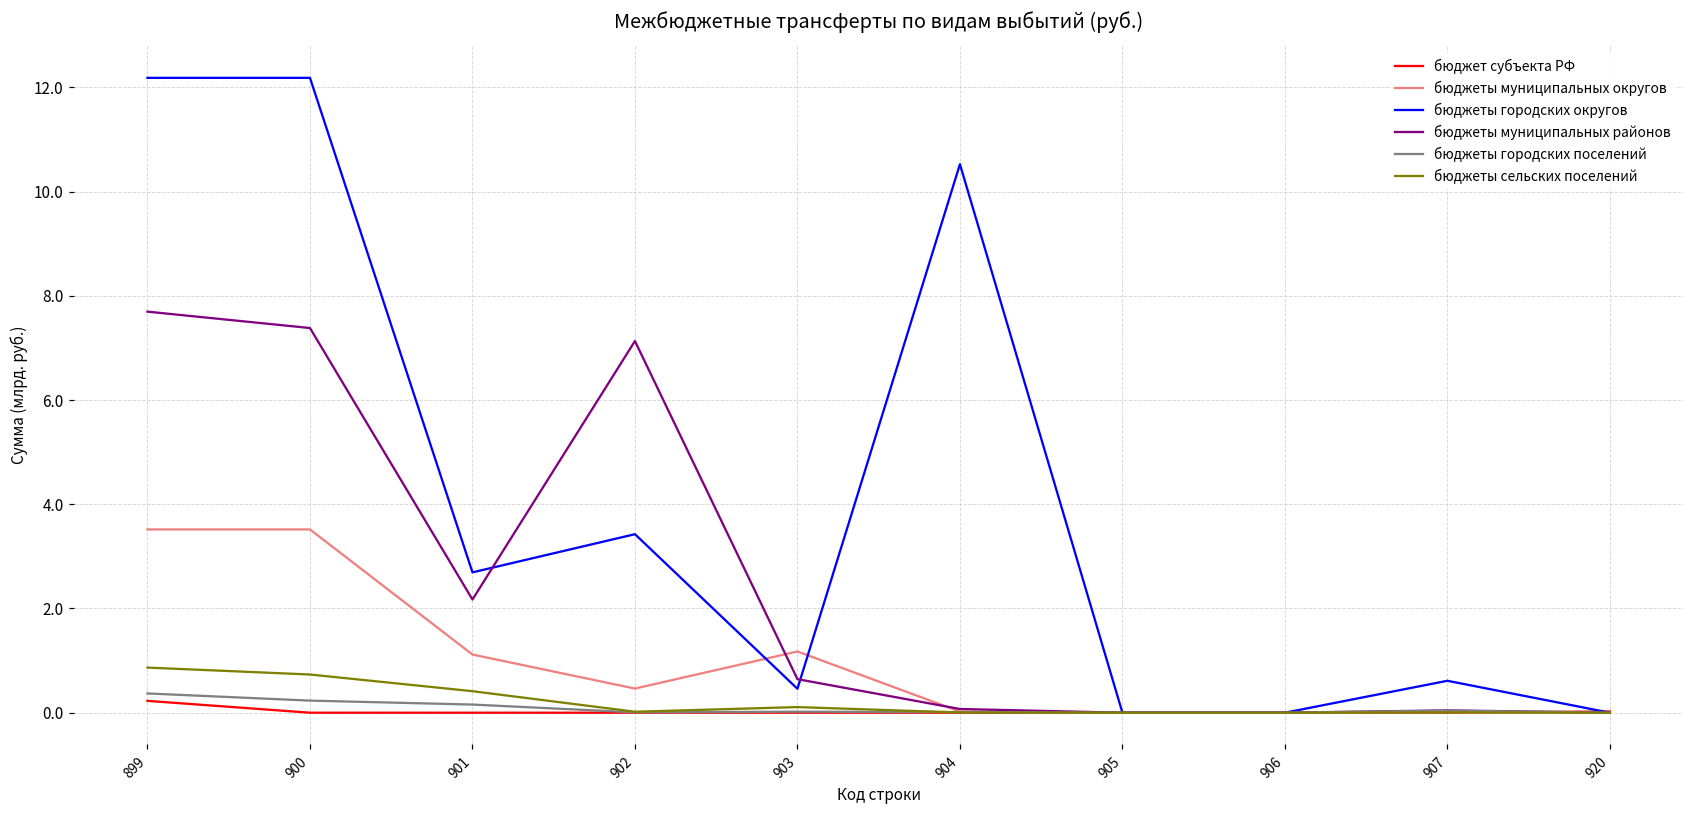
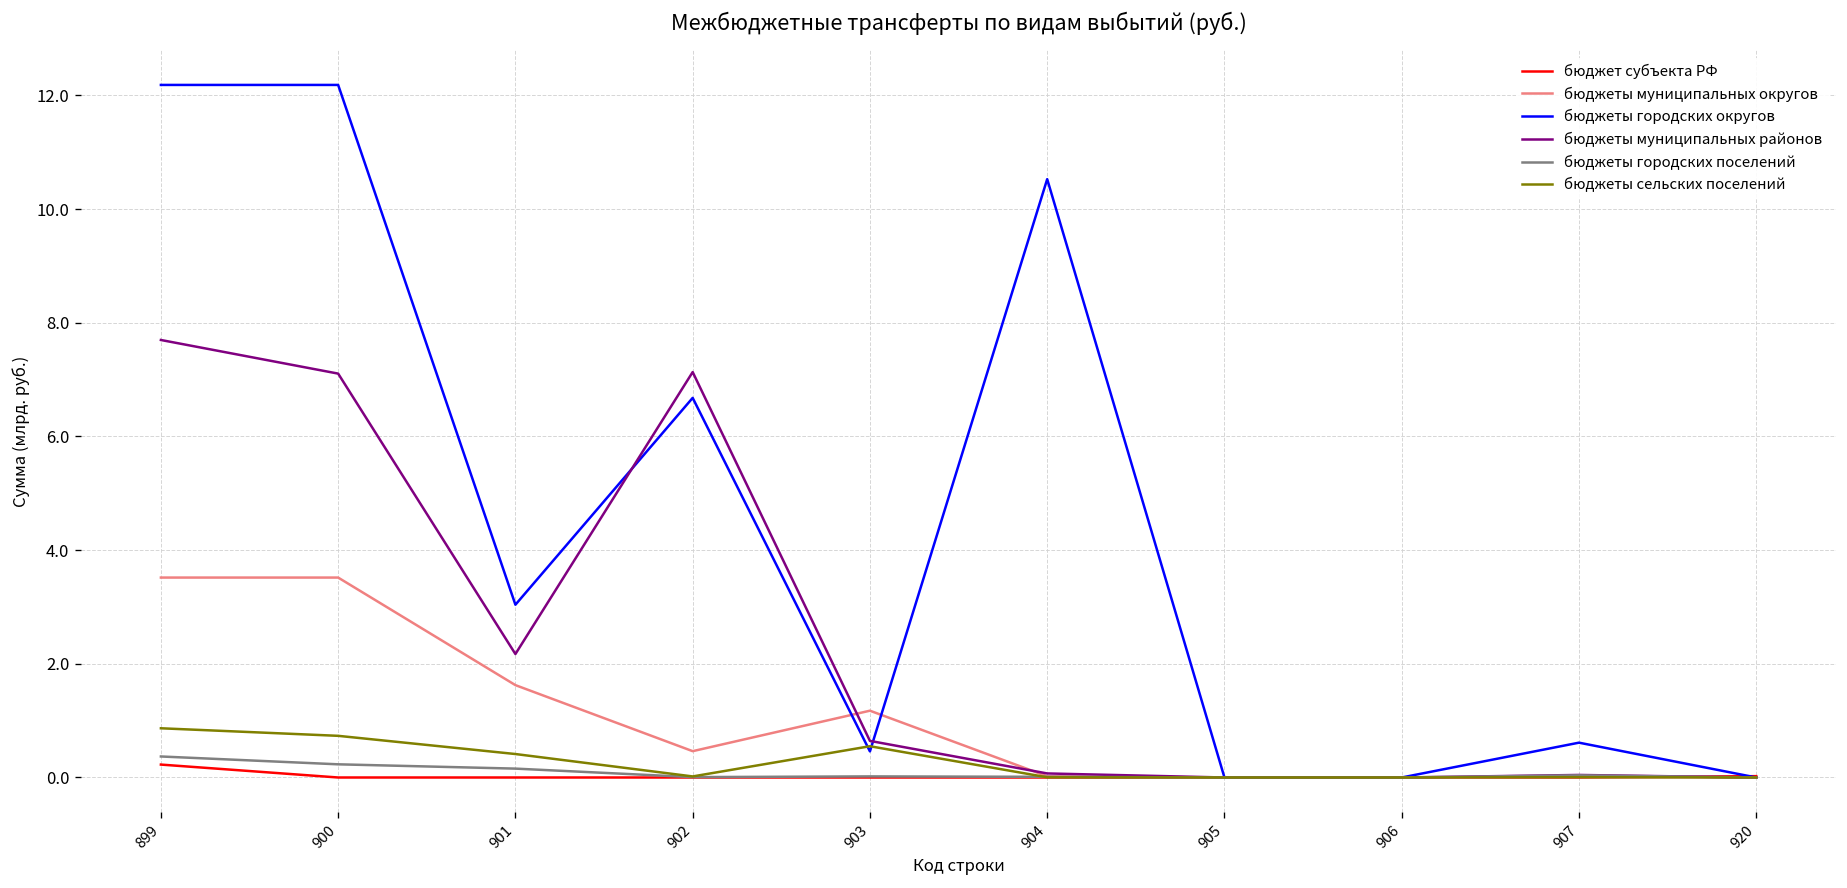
  {
    "бюджет субъекта РФ": {
      "899": 0.2,
      "900": 0.0,
      "901": 0.0
    },
    "бюджеты муниципальных округов": {
      "899": 3.5,
      "900": 3.5,
-     "901": 1.1,
+     "901": 1.6,
      "902": 0.5,
      "903": 1.2
    },
    "бюджеты городских округов": {
      "899": 12.2,
      "900": 12.2,
-     "901": 2.7,
-     "902": 3.4,
+     "901": 3.0,
+     "902": 6.7,
      "903": 0.5,
      "904": 10.5,
      "907": 0.6
    },
    "бюджеты муниципальных районов": {
      "899": 7.7,
-     "900": 7.4,
+     "900": 7.1,
      "901": 2.2,
      "902": 7.1,
      "903": 0.6
    },
    "бюджеты городских поселений": {
      "899": 0.4,
      "900": 0.2,
      "901": 0.2
    },
    "бюджеты сельских поселений": {
      "899": 0.9,
      "900": 0.7,
      "901": 0.4,
-     "903": 0.1
+     "903": 0.6
    }
  }
